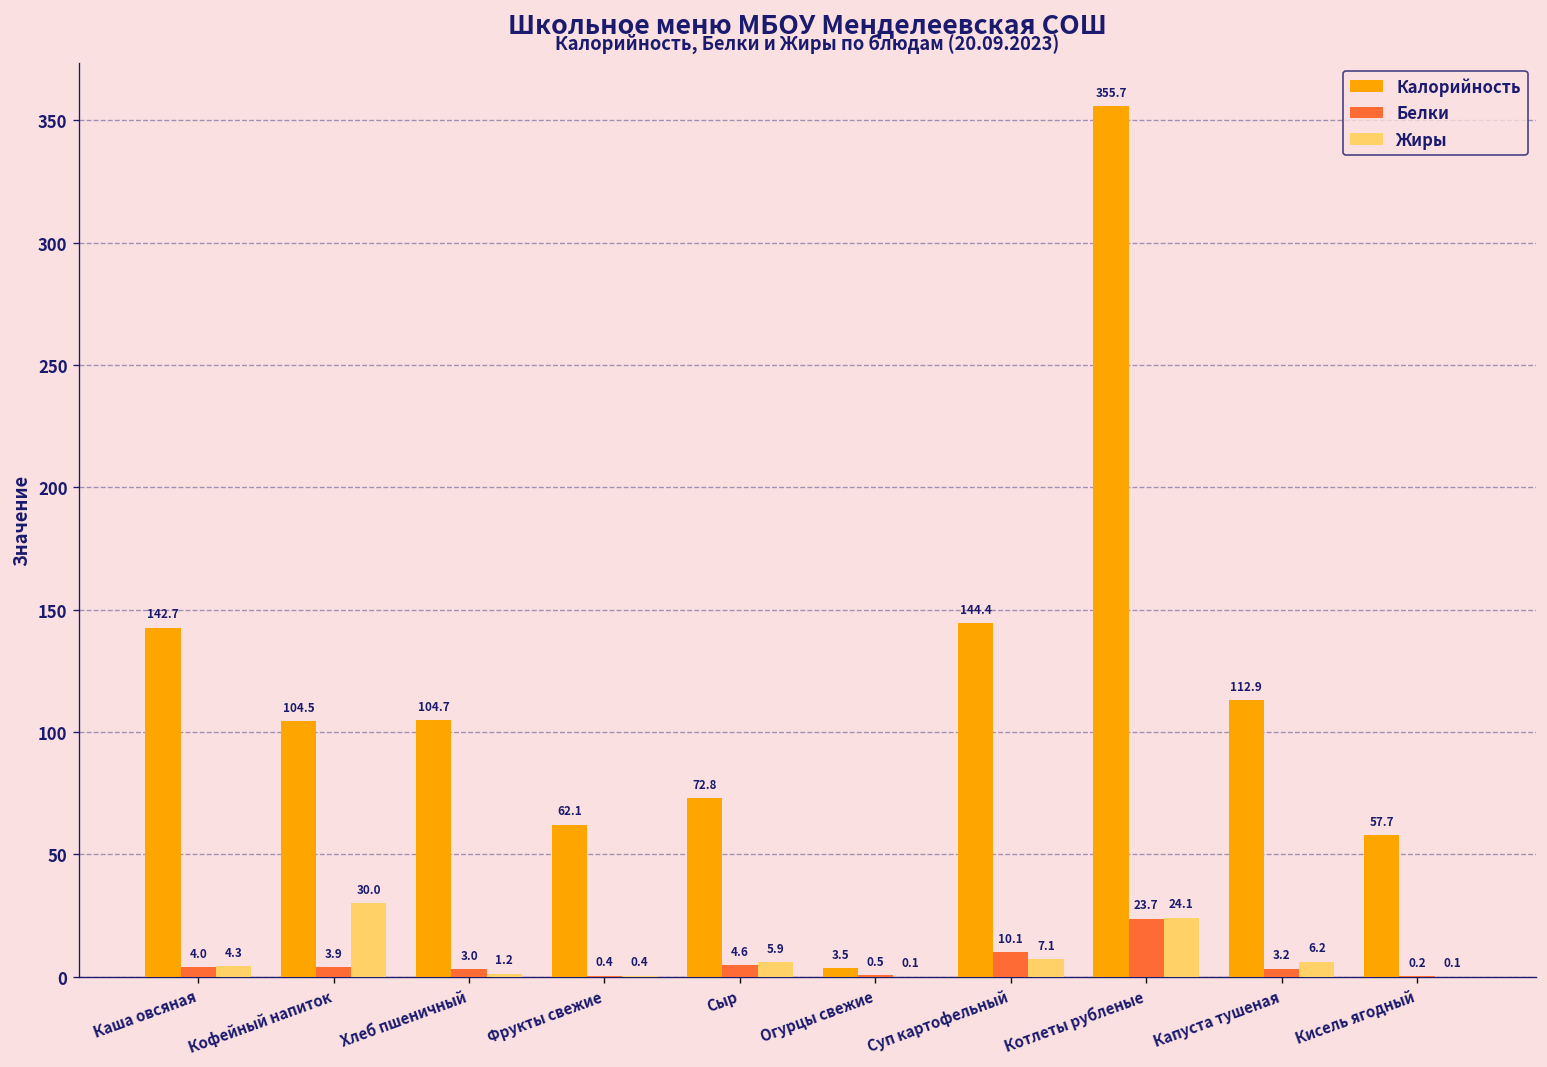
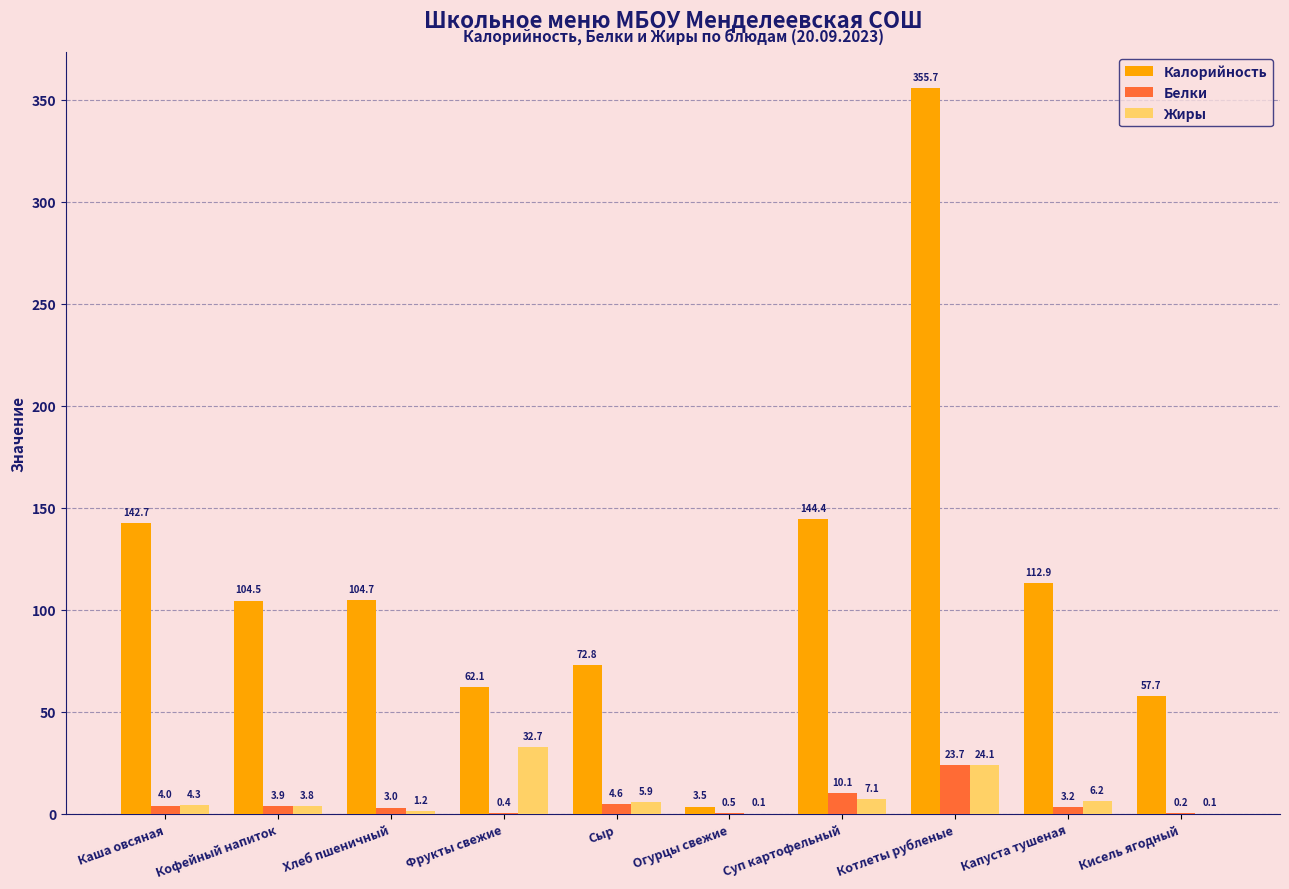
  {
    "Калорийность": {
      "Каша овсяная": 142.7,
      "Кофейный напиток": 104.5,
      "Хлеб пшеничный": 104.7,
      "Фрукты свежие": 62.1,
      "Сыр": 72.8,
      "Огурцы свежие": 3.5,
      "Суп картофельный": 144.4,
      "Котлеты рубленые": 355.7,
      "Капуста тушеная": 112.9,
      "Кисель ягодный": 57.7
    },
    "Белки": {
      "Каша овсяная": 4.0,
      "Кофейный напиток": 3.9,
      "Хлеб пшеничный": 3.0,
      "Фрукты свежие": 0.4,
      "Сыр": 4.6,
      "Огурцы свежие": 0.5,
      "Суп картофельный": 10.1,
      "Котлеты рубленые": 23.7,
      "Капуста тушеная": 3.2,
      "Кисель ягодный": 0.2
    },
    "Жиры": {
      "Каша овсяная": 4.3,
-     "Кофейный напиток": 30.0,
+     "Кофейный напиток": 3.8,
      "Хлеб пшеничный": 1.2,
-     "Фрукты свежие": 0.4,
+     "Фрукты свежие": 32.7,
      "Сыр": 5.9,
      "Огурцы свежие": 0.1,
      "Суп картофельный": 7.1,
      "Котлеты рубленые": 24.1,
      "Капуста тушеная": 6.2,
      "Кисель ягодный": 0.1
    }
  }
